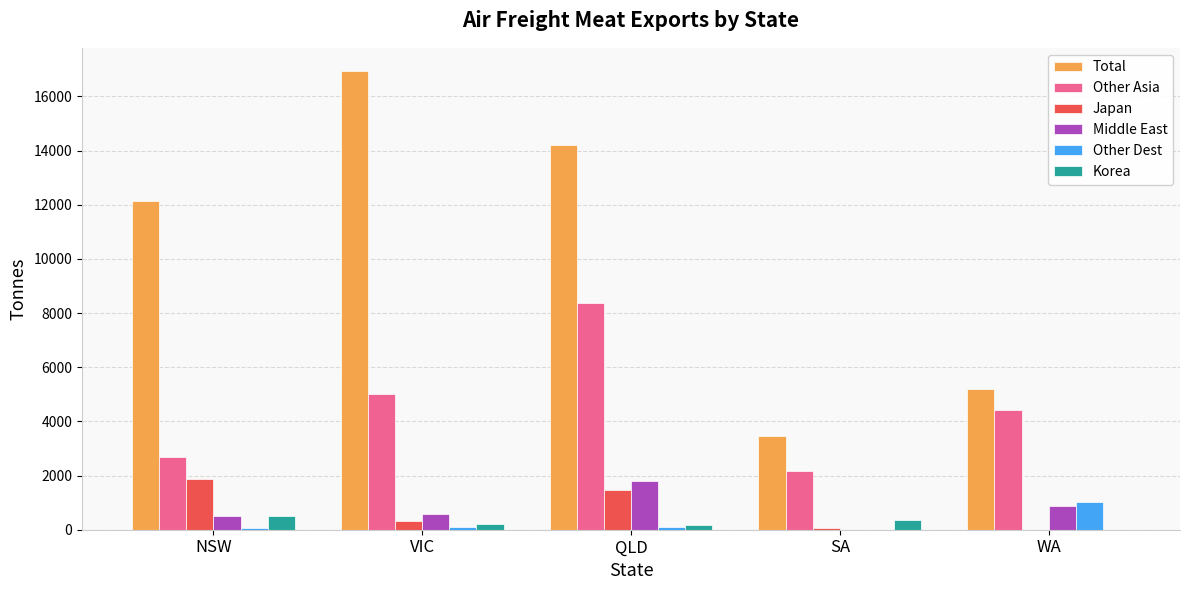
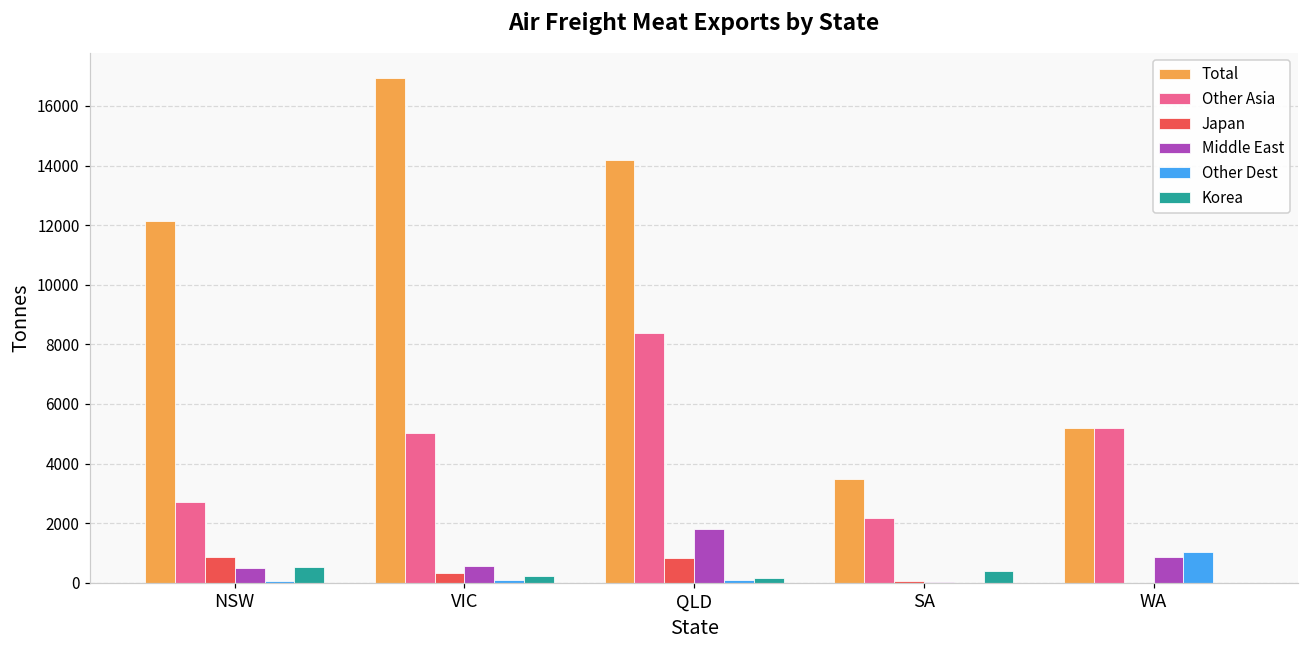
  {
    "Total": {
      "NSW": 12100,
      "VIC": 16900,
      "QLD": 14200,
      "SA": 3500,
      "WA": 5200
    },
    "Other Asia": {
      "NSW": 2700,
      "VIC": 5000,
      "QLD": 8400,
      "SA": 2200,
-     "WA": 4400
+     "WA": 5200
    },
    "Japan": {
-     "NSW": 1900,
+     "NSW": 900,
      "VIC": 300,
-     "QLD": 1500
+     "QLD": 800
    },
    "Middle East": {
      "NSW": 500,
      "VIC": 600,
      "QLD": 1800,
      "WA": 900
    },
    "Other Dest": {
      "VIC": 100,
      "QLD": 100,
      "WA": 1000
    },
    "Korea": {
      "NSW": 500,
      "VIC": 200,
      "QLD": 200,
      "SA": 400
    }
  }
